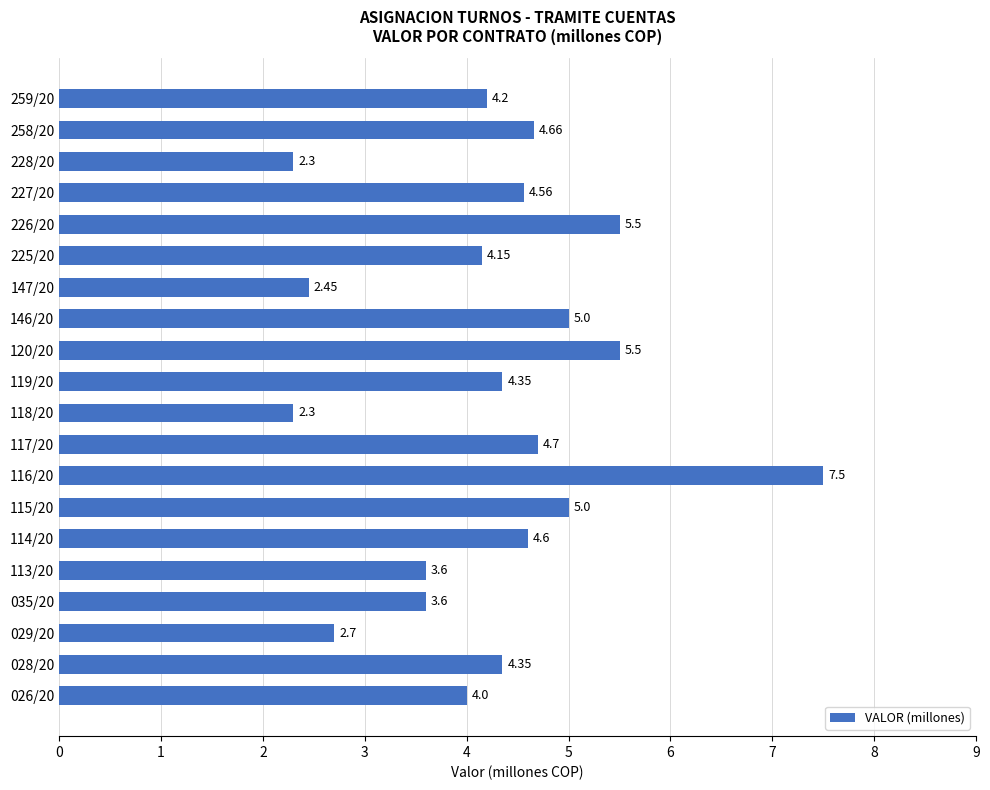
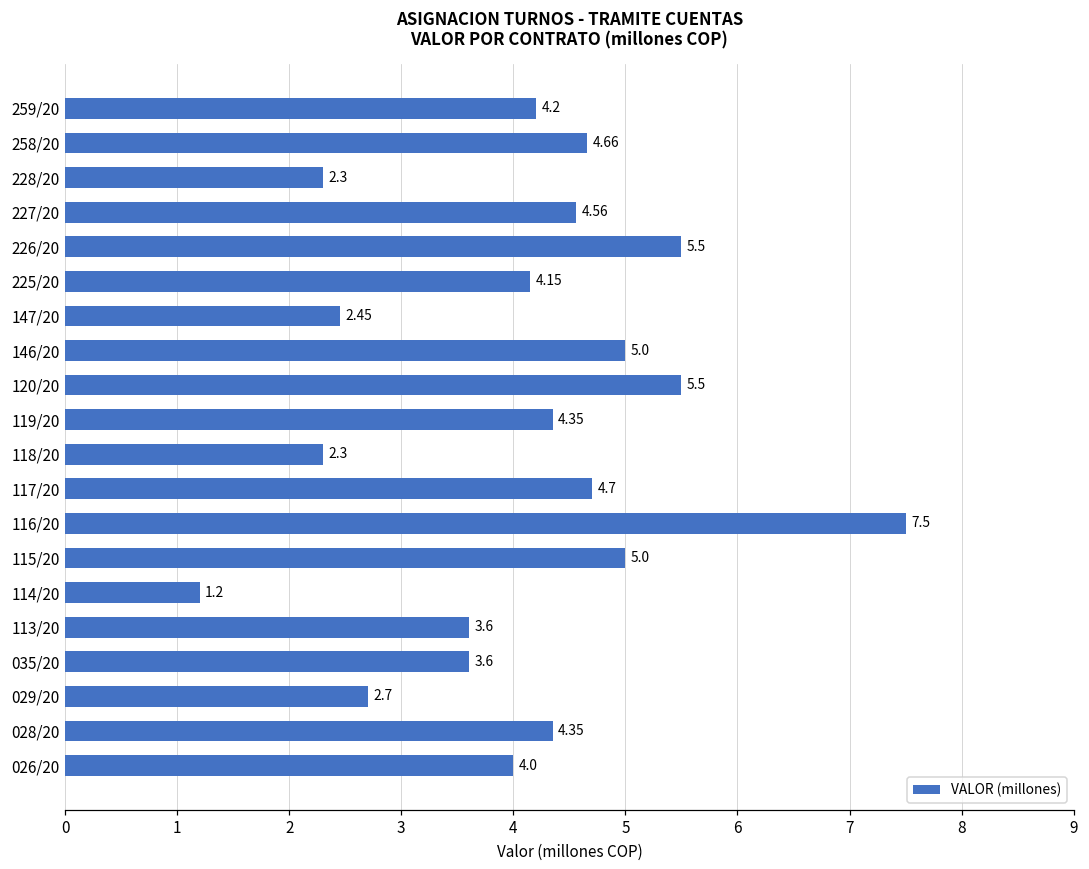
  {
    "259/20": 4.2,
    "258/20": 4.66,
    "228/20": 2.3,
    "227/20": 4.56,
    "226/20": 5.5,
    "225/20": 4.15,
    "147/20": 2.45,
    "146/20": 5.0,
    "120/20": 5.5,
    "119/20": 4.35,
    "118/20": 2.3,
    "117/20": 4.7,
    "116/20": 7.5,
    "115/20": 5.0,
-   "114/20": 4.6,
+   "114/20": 1.2,
    "113/20": 3.6,
    "035/20": 3.6,
    "029/20": 2.7,
    "028/20": 4.35,
    "026/20": 4.0
  }
